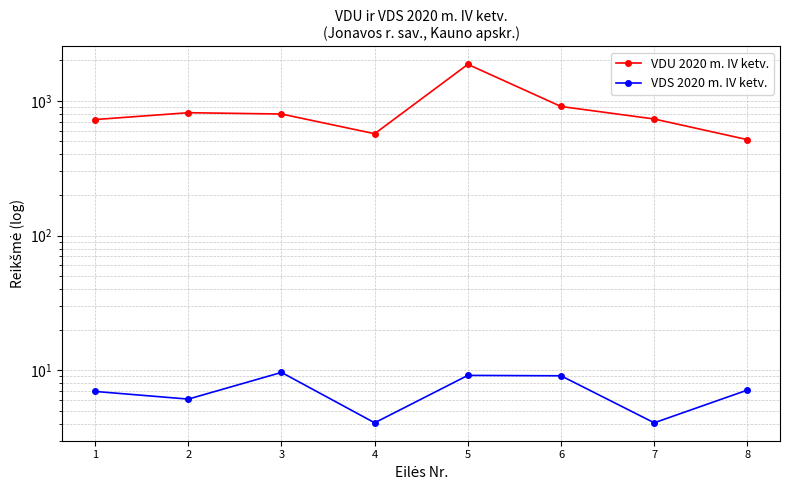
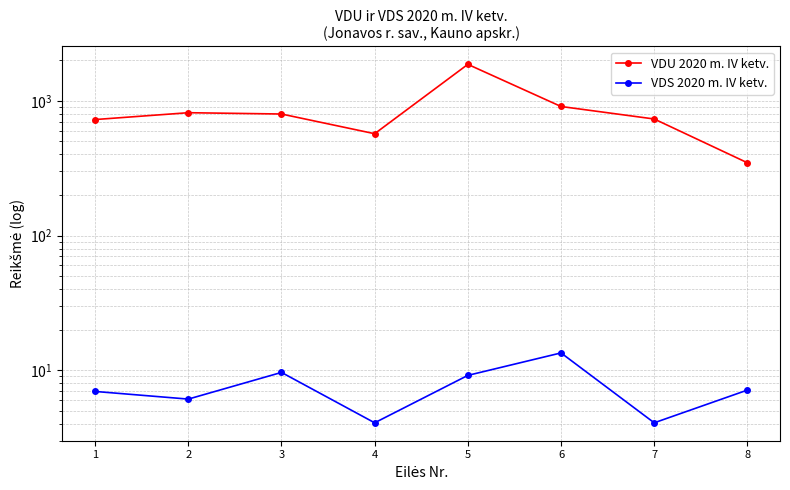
  {
    "VDU 2020 m. IV ketv.": {
      "1": 700,
      "2": 800,
      "3": 800,
      "4": 570,
      "5": 1900,
      "6": 900,
      "7": 700,
-     "8": 520
+     "8": 350
    },
    "VDS 2020 m. IV ketv.": {
      "1": 7,
      "2": 6,
      "3": 10,
      "4": 4,
      "5": 9,
-     "6": 9,
+     "6": 13,
      "7": 4,
      "8": 7
    }
  }
